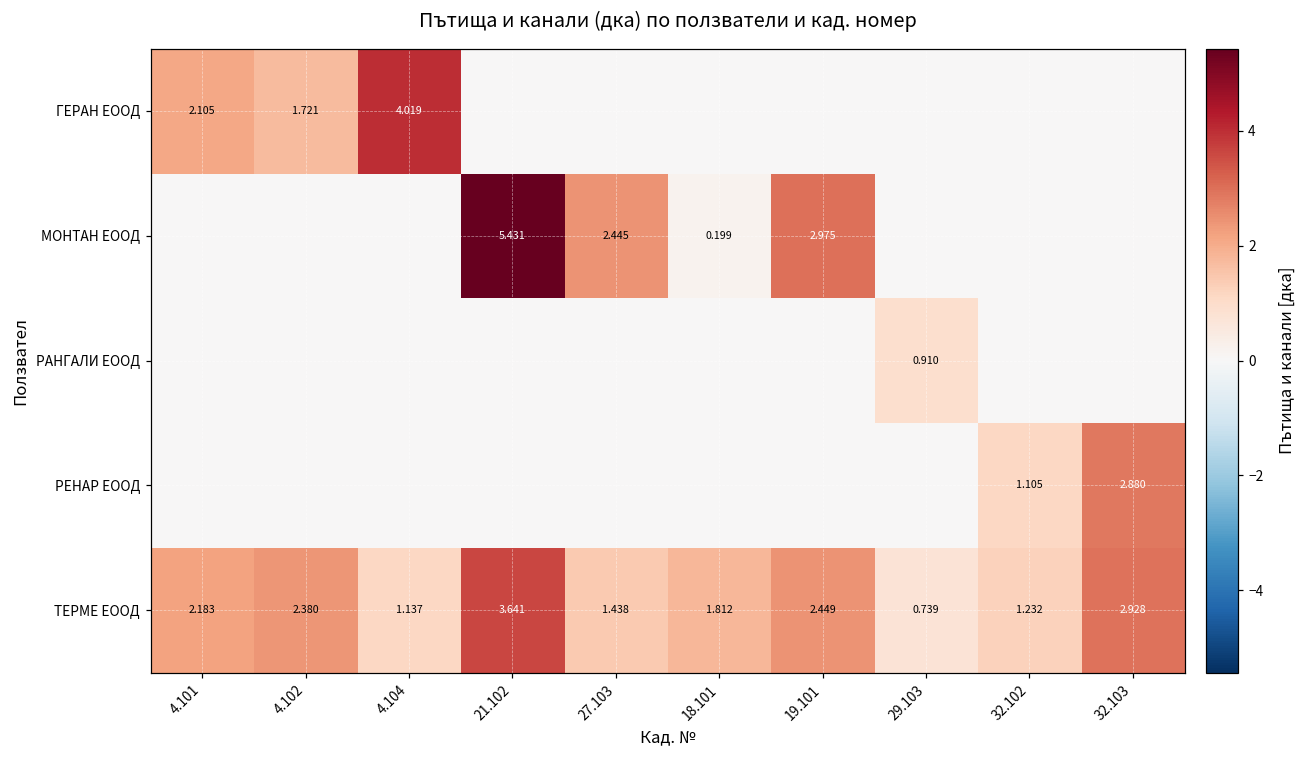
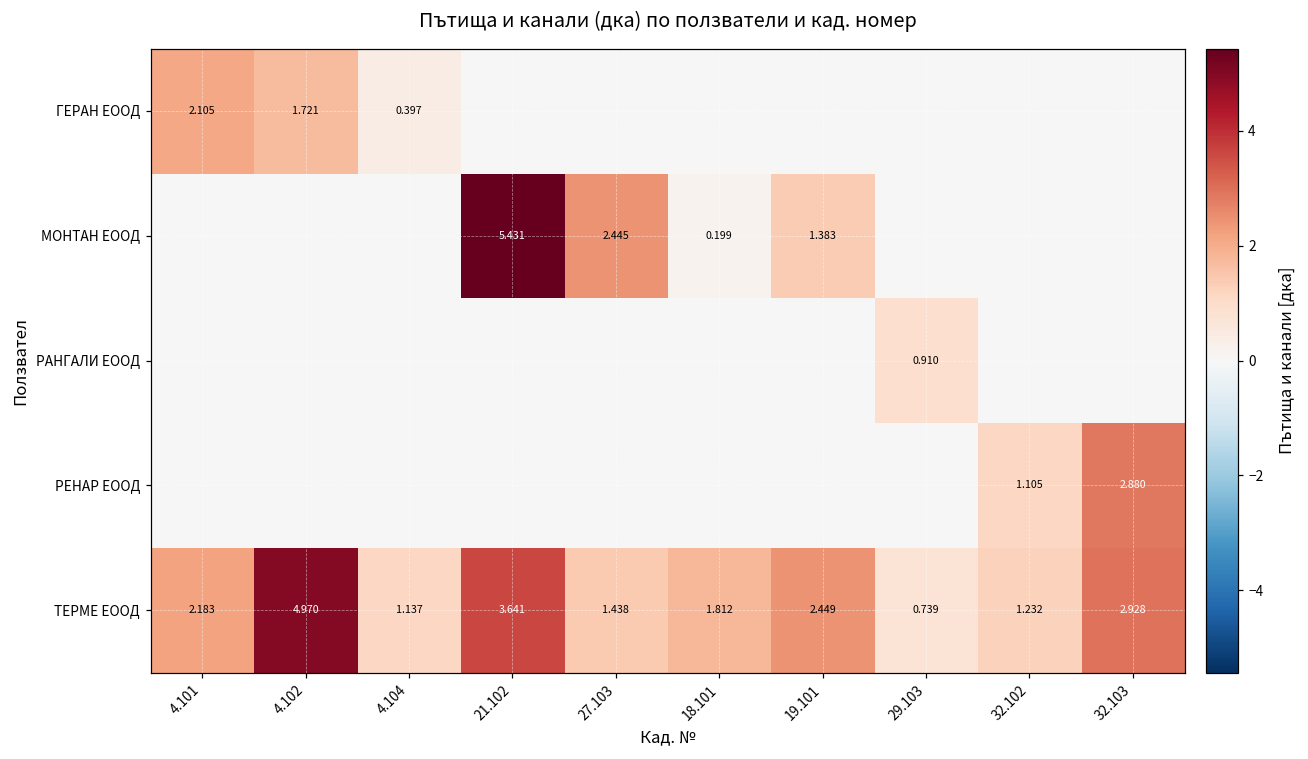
  {
    "ГЕРАН ЕООД": {
      "4.101": 2.105,
      "4.102": 1.721,
-     "4.104": 4.019
+     "4.104": 0.397
    },
    "МОНТАН ЕООД": {
      "21.102": 5.431,
      "27.103": 2.445,
      "18.101": 0.199,
-     "19.101": 2.975
+     "19.101": 1.383
    },
    "РАНГАЛИ ЕООД": {
      "29.103": 0.910
    },
    "РЕНАР ЕООД": {
      "32.102": 1.105,
      "32.103": 2.880
    },
    "ТЕРМЕ ЕООД": {
      "4.101": 2.183,
-     "4.102": 2.380,
+     "4.102": 4.970,
      "4.104": 1.137,
      "21.102": 3.641,
      "27.103": 1.438,
      "18.101": 1.812,
      "19.101": 2.449,
      "29.103": 0.739,
      "32.102": 1.232,
      "32.103": 2.928
    }
  }
